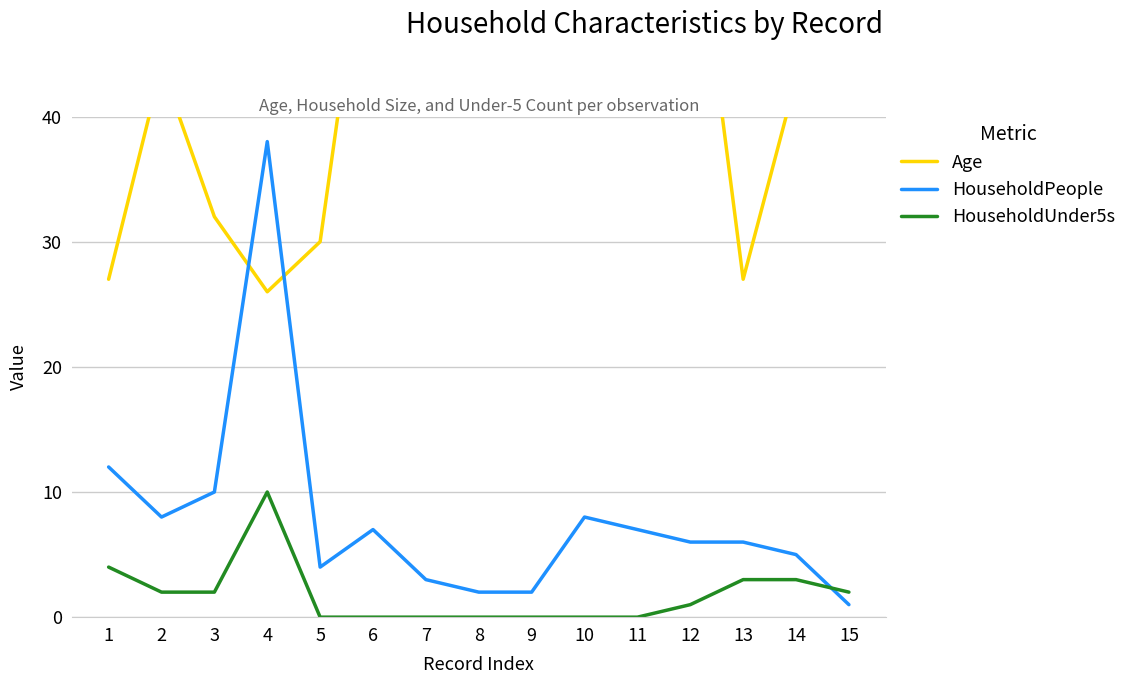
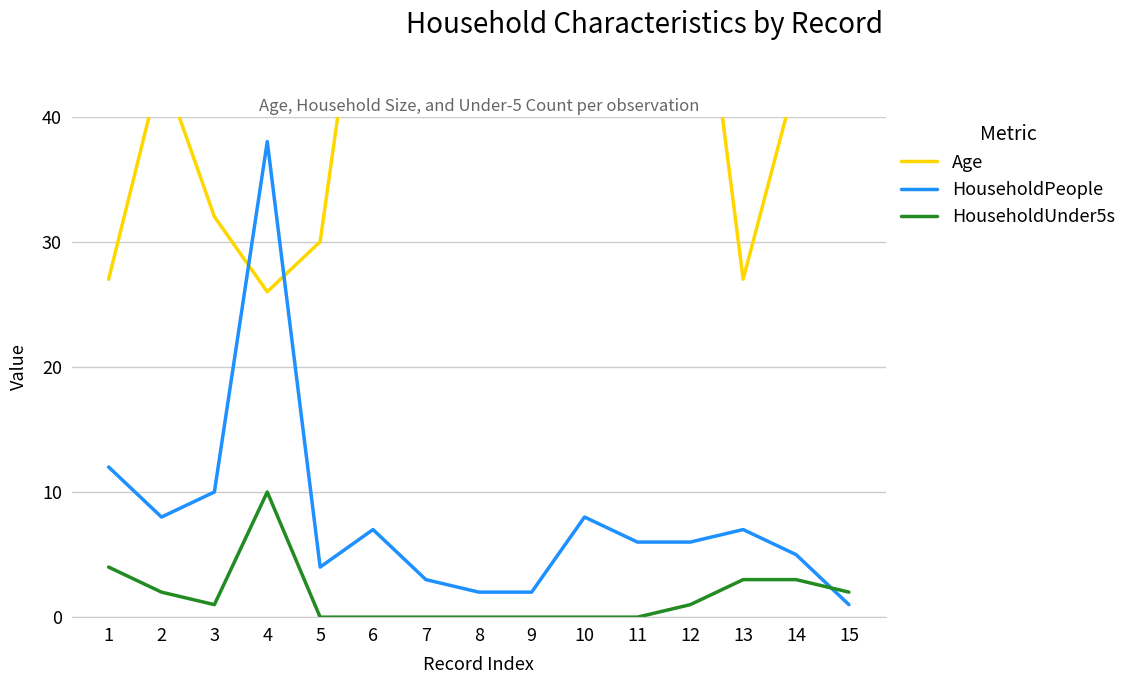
  {
    "Age": {
      "1": 27,
      "3": 32,
      "4": 26,
      "5": 30,
      "13": 27
    },
    "HouseholdPeople": {
      "1": 12,
      "2": 8,
      "3": 10,
      "4": 38,
      "5": 4,
      "6": 7,
      "7": 3,
      "8": 2,
      "9": 2,
      "10": 8,
-     "11": 7,
+     "11": 6,
      "12": 6,
-     "13": 6,
+     "13": 7,
      "14": 5,
      "15": 1
    },
    "HouseholdUnder5s": {
      "1": 4,
      "2": 2,
-     "3": 2,
+     "3": 1,
      "4": 10,
      "5": 0,
      "6": 0,
      "7": 0,
      "8": 0,
      "9": 0,
      "10": 0,
      "11": 0,
      "12": 1,
      "13": 3,
      "14": 3,
      "15": 2
    }
  }
